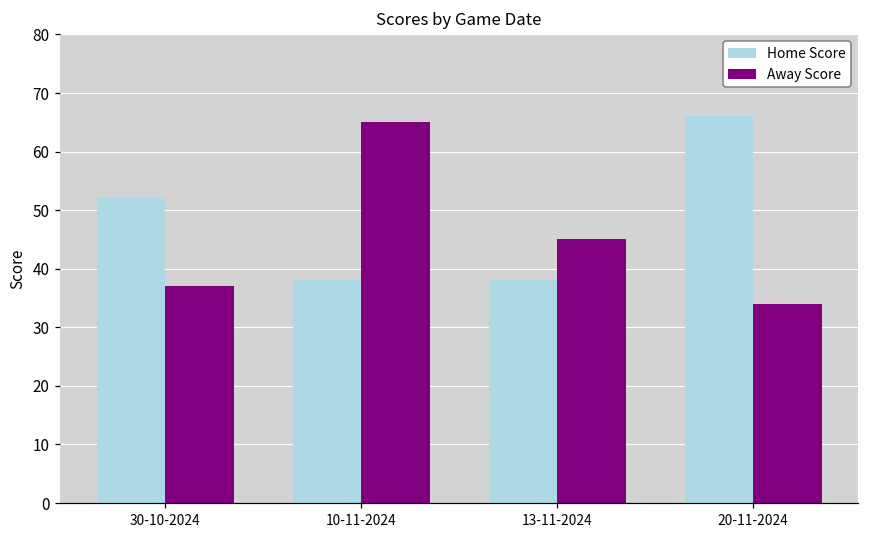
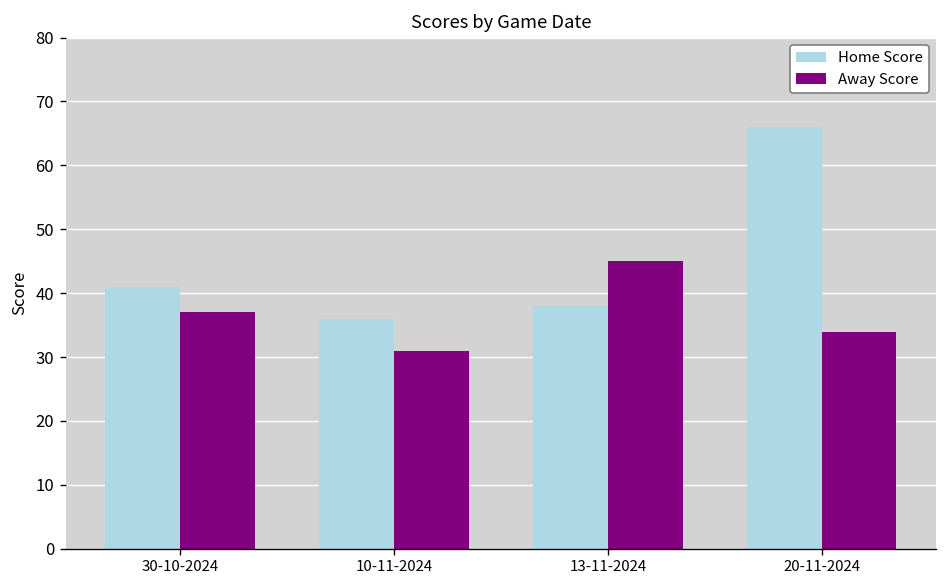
  {
    "Home Score": {
-     "30-10-2024": 52,
-     "10-11-2024": 38,
+     "30-10-2024": 41,
+     "10-11-2024": 36,
      "13-11-2024": 38,
      "20-11-2024": 66
    },
    "Away Score": {
      "30-10-2024": 37,
-     "10-11-2024": 65,
+     "10-11-2024": 31,
      "13-11-2024": 45,
      "20-11-2024": 34
    }
  }
